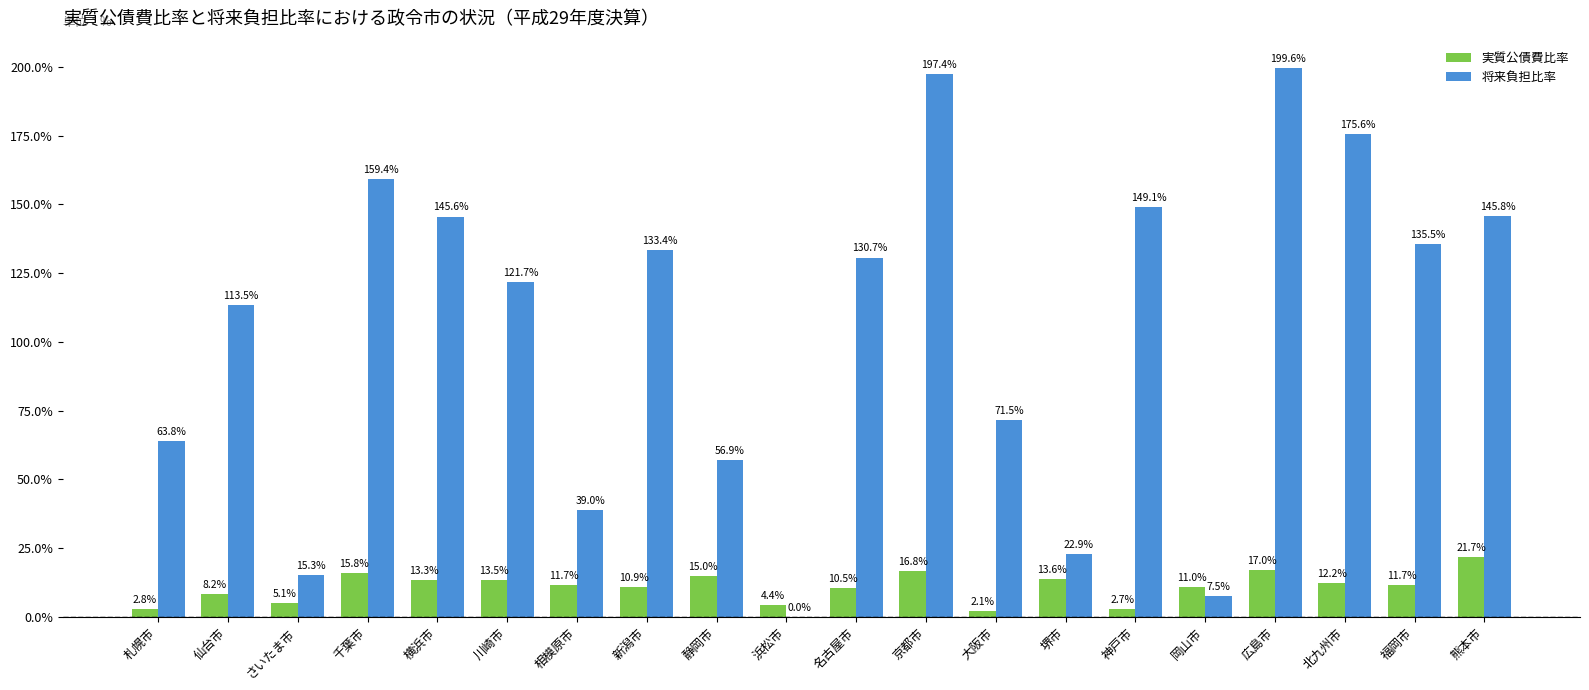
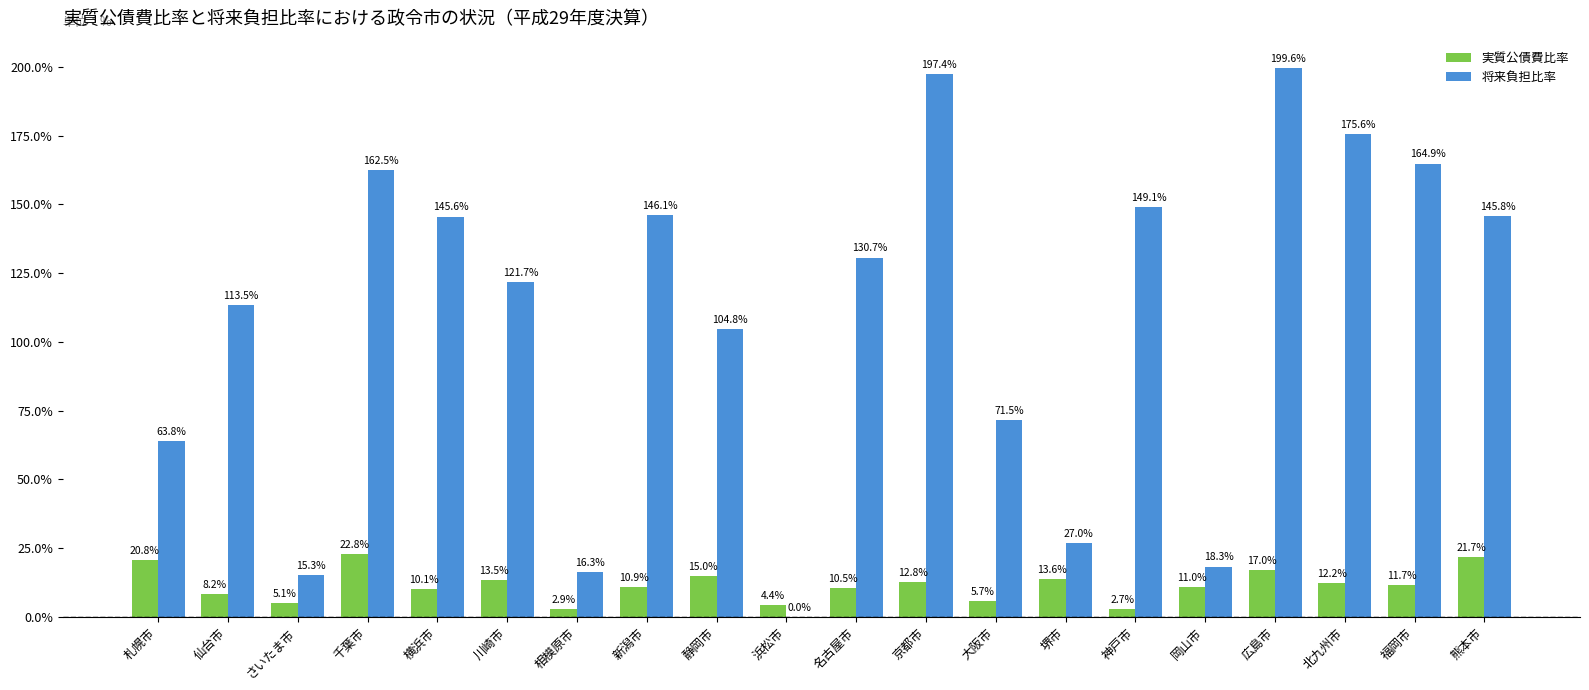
  {
    "実質公債費比率": {
-     "札幌市": "2.8%",
+     "札幌市": "20.8%",
      "仙台市": "8.2%",
      "さいたま市": "5.1%",
-     "千葉市": "15.8%",
-     "横浜市": "13.3%",
+     "千葉市": "22.8%",
+     "横浜市": "10.1%",
      "川崎市": "13.5%",
-     "相模原市": "11.7%",
+     "相模原市": "2.9%",
      "新潟市": "10.9%",
      "静岡市": "15.0%",
      "浜松市": "4.4%",
      "名古屋市": "10.5%",
-     "京都市": "16.8%",
-     "大阪市": "2.1%",
+     "京都市": "12.8%",
+     "大阪市": "5.7%",
      "堺市": "13.6%",
      "神戸市": "2.7%",
      "岡山市": "11.0%",
      "広島市": "17.0%",
      "北九州市": "12.2%",
      "福岡市": "11.7%",
      "熊本市": "21.7%"
    },
    "将来負担比率": {
      "札幌市": "63.8%",
      "仙台市": "113.5%",
      "さいたま市": "15.3%",
-     "千葉市": "159.4%",
+     "千葉市": "162.5%",
      "横浜市": "145.6%",
      "川崎市": "121.7%",
-     "相模原市": "39.0%",
-     "新潟市": "133.4%",
-     "静岡市": "56.9%",
+     "相模原市": "16.3%",
+     "新潟市": "146.1%",
+     "静岡市": "104.8%",
      "浜松市": "0.0%",
      "名古屋市": "130.7%",
      "京都市": "197.4%",
      "大阪市": "71.5%",
-     "堺市": "22.9%",
+     "堺市": "27.0%",
      "神戸市": "149.1%",
-     "岡山市": "7.5%",
+     "岡山市": "18.3%",
      "広島市": "199.6%",
      "北九州市": "175.6%",
-     "福岡市": "135.5%",
+     "福岡市": "164.9%",
      "熊本市": "145.8%"
    }
  }
